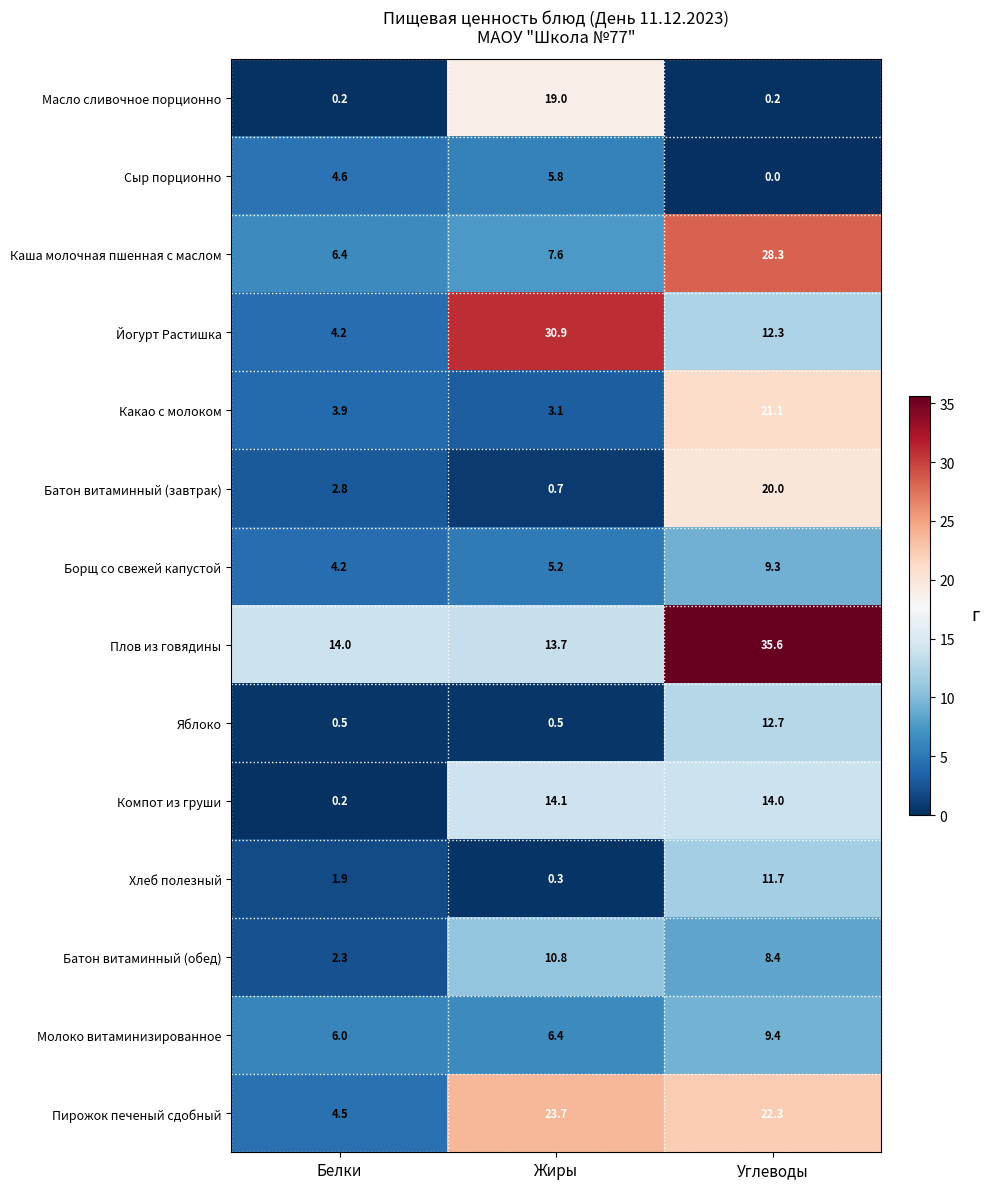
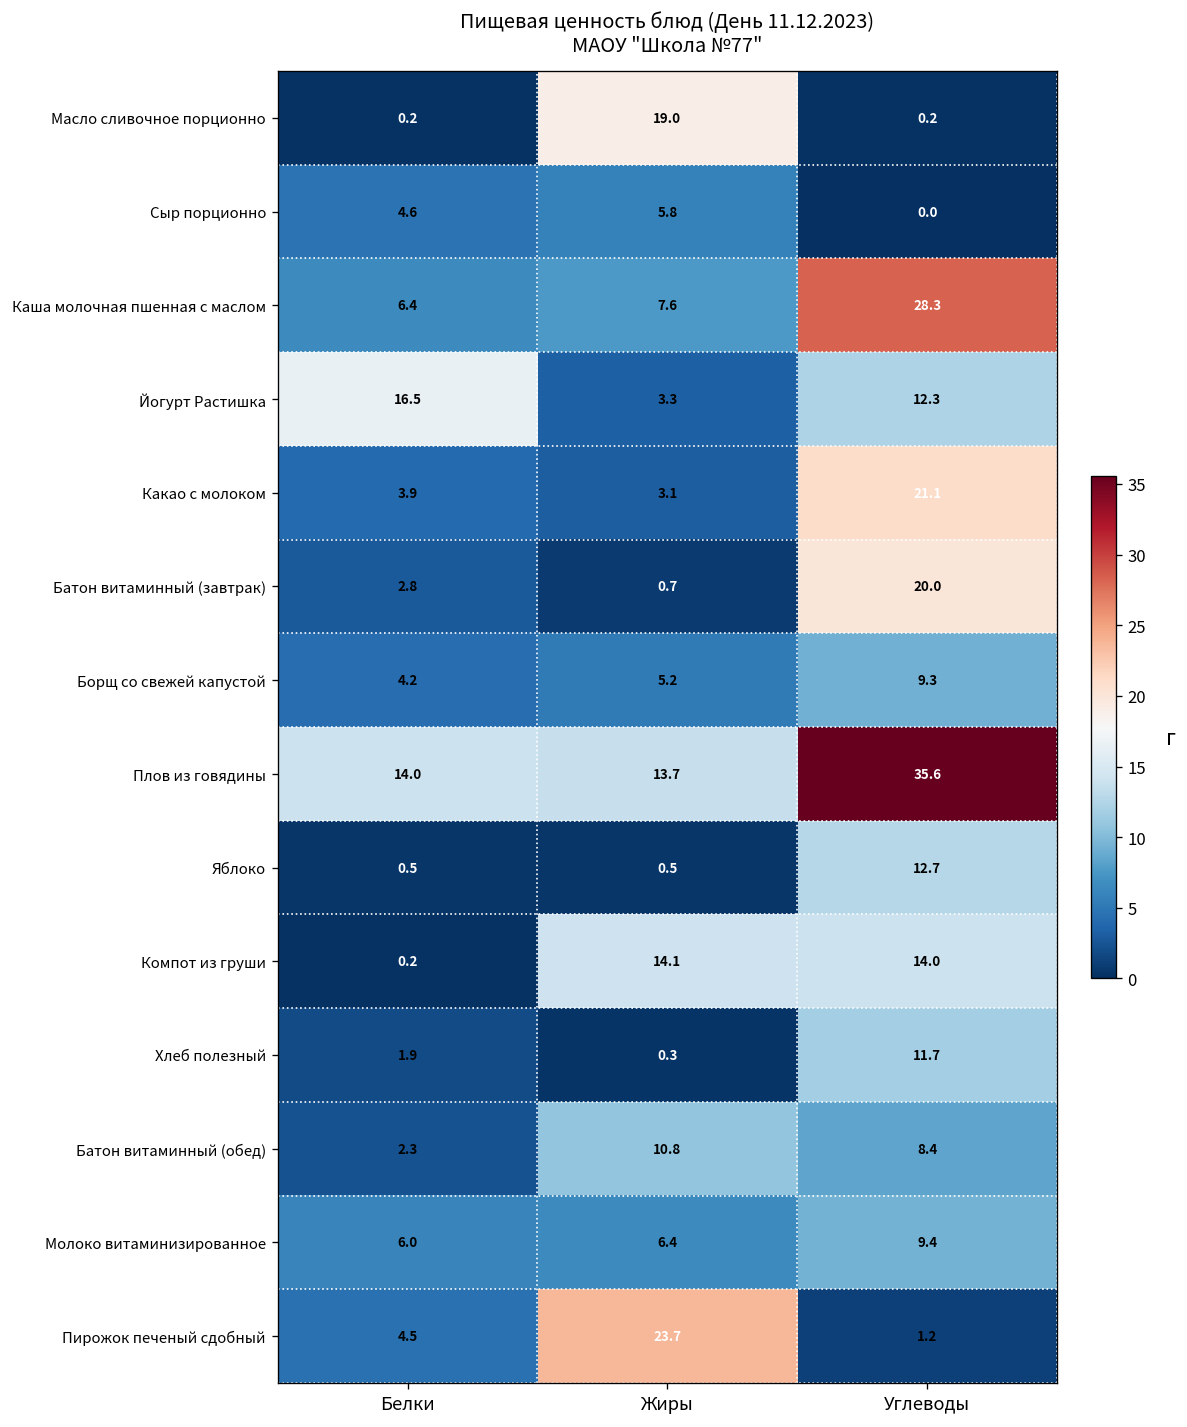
  {
    "Масло сливочное порционно": {
      "Белки": 0.2,
      "Жиры": 19.0,
      "Углеводы": 0.2
    },
    "Сыр порционно": {
      "Белки": 4.6,
      "Жиры": 5.8,
      "Углеводы": 0.0
    },
    "Каша молочная пшенная с маслом": {
      "Белки": 6.4,
      "Жиры": 7.6,
      "Углеводы": 28.3
    },
    "Йогурт Растишка": {
-     "Белки": 4.2,
-     "Жиры": 30.9,
+     "Белки": 16.5,
+     "Жиры": 3.3,
      "Углеводы": 12.3
    },
    "Какао с молоком": {
      "Белки": 3.9,
      "Жиры": 3.1,
      "Углеводы": 21.1
    },
    "Батон витаминный (завтрак)": {
      "Белки": 2.8,
      "Жиры": 0.7,
      "Углеводы": 20.0
    },
    "Борщ со свежей капустой": {
      "Белки": 4.2,
      "Жиры": 5.2,
      "Углеводы": 9.3
    },
    "Плов из говядины": {
      "Белки": 14.0,
      "Жиры": 13.7,
      "Углеводы": 35.6
    },
    "Яблоко": {
      "Белки": 0.5,
      "Жиры": 0.5,
      "Углеводы": 12.7
    },
    "Компот из груши": {
      "Белки": 0.2,
      "Жиры": 14.1,
      "Углеводы": 14.0
    },
    "Хлеб полезный": {
      "Белки": 1.9,
      "Жиры": 0.3,
      "Углеводы": 11.7
    },
    "Батон витаминный (обед)": {
      "Белки": 2.3,
      "Жиры": 10.8,
      "Углеводы": 8.4
    },
    "Молоко витаминизированное": {
      "Белки": 6.0,
      "Жиры": 6.4,
      "Углеводы": 9.4
    },
    "Пирожок печеный сдобный": {
      "Белки": 4.5,
      "Жиры": 23.7,
-     "Углеводы": 22.3
+     "Углеводы": 1.2
    }
  }
